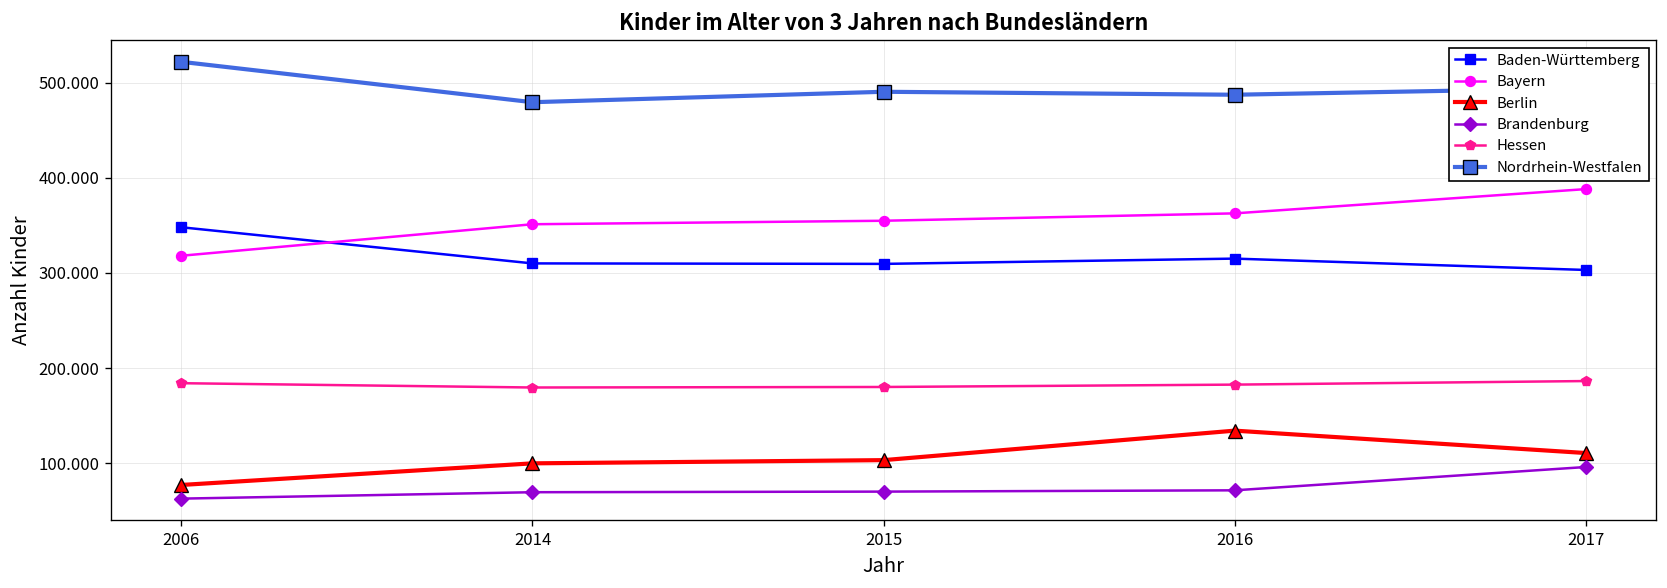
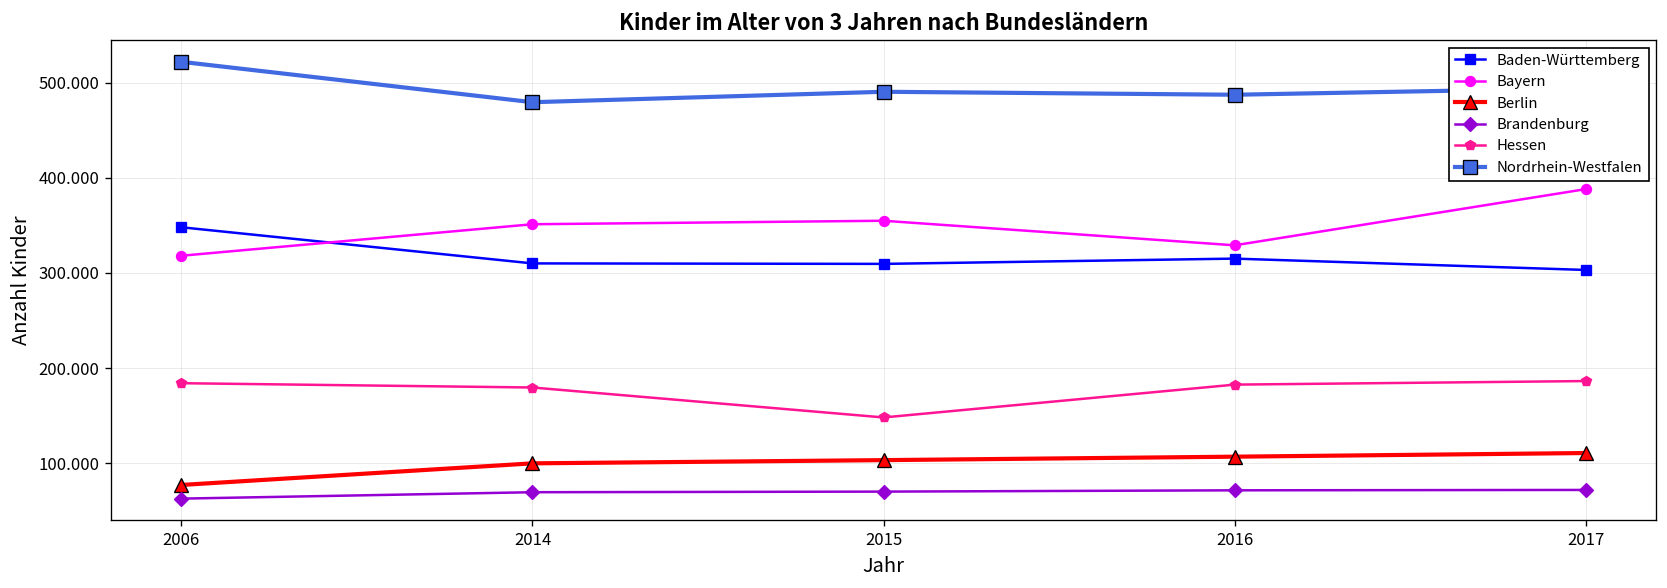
  {
    "Baden-Württemberg": {
      "2006": 350,
      "2014": 310,
      "2015": 310,
      "2016": 320,
      "2017": 300
    },
    "Bayern": {
      "2006": 320,
      "2014": 350,
      "2015": 350,
-     "2016": 360
+     "2016": 330
    },
    "Berlin": {
      "2006": 80,
      "2014": 100,
      "2015": 100,
-     "2016": 130,
+     "2016": 110,
      "2017": 110
    },
    "Brandenburg": {
      "2006": 60,
      "2014": 70,
      "2015": 70,
      "2016": 70,
-     "2017": 100
+     "2017": 70
    },
    "Hessen": {
      "2006": 180,
      "2014": 180,
-     "2015": 180,
+     "2015": 150,
      "2016": 180,
      "2017": 190
    },
    "Nordrhein-Westfalen": {
      "2006": 520,
      "2014": 480,
      "2015": 490,
      "2016": 490
    }
  }
